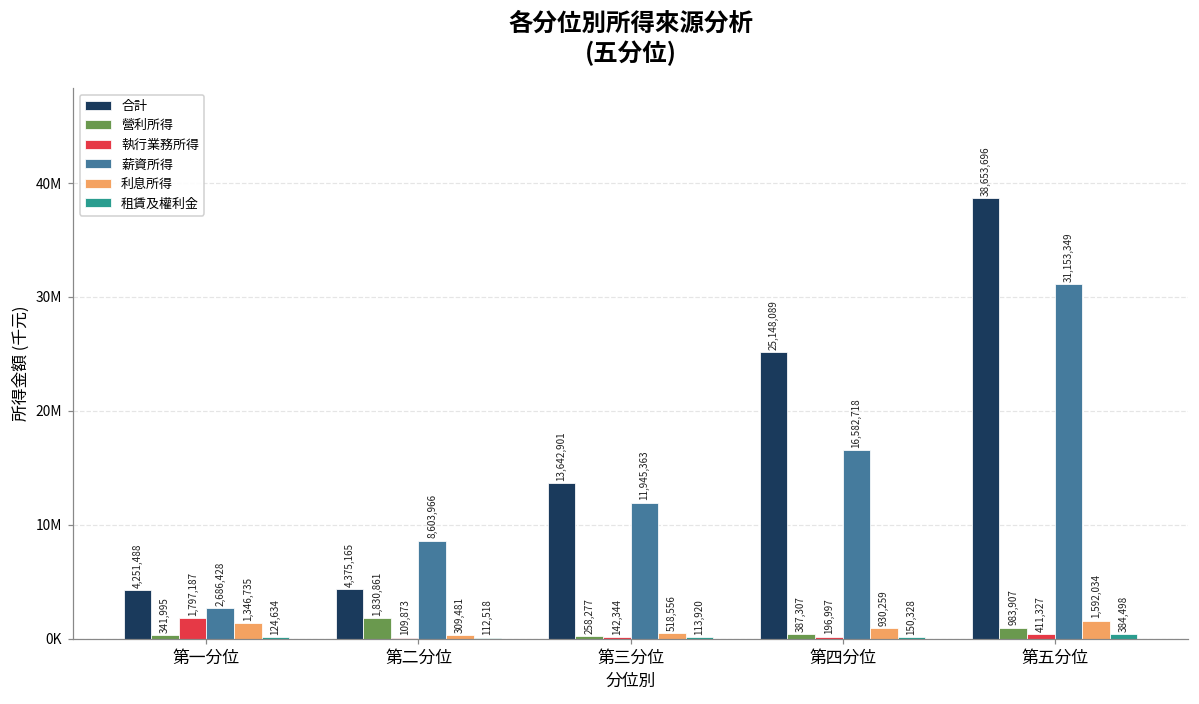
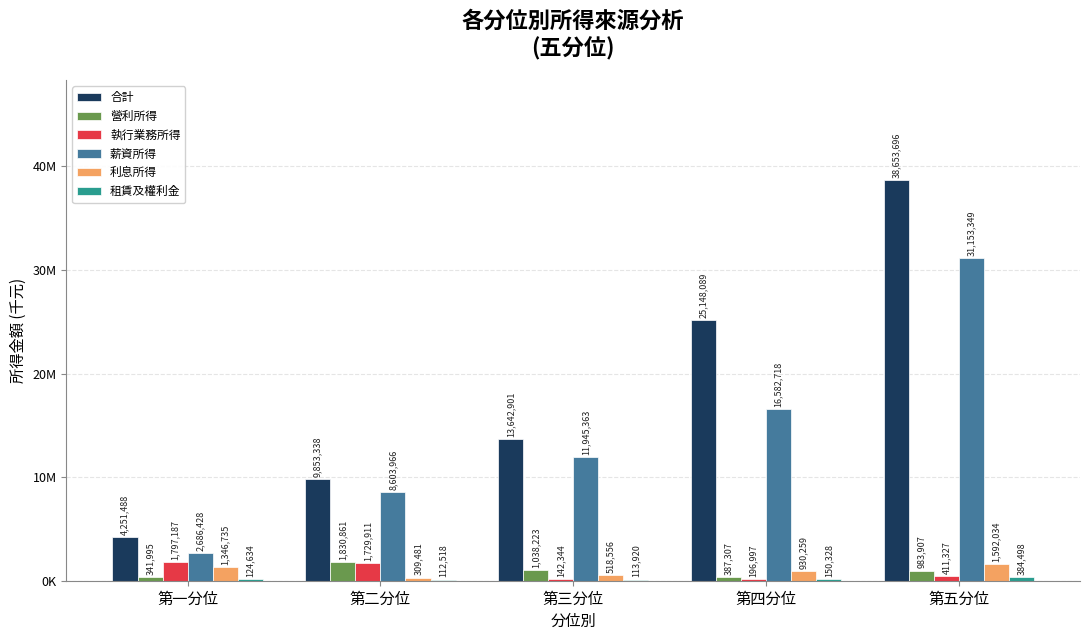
  {
    "合計": {
      "第一分位": "4,251,488",
-     "第二分位": "4,375,165",
+     "第二分位": "9,853,338",
      "第三分位": "13,642,901",
      "第四分位": "25,148,089",
      "第五分位": "38,653,696"
    },
    "營利所得": {
      "第一分位": "341,995",
      "第二分位": "1,830,861",
-     "第三分位": "258,277",
+     "第三分位": "1,038,223",
      "第四分位": "387,307",
      "第五分位": "983,907"
    },
    "執行業務所得": {
      "第一分位": "1,797,187",
-     "第二分位": "109,873",
+     "第二分位": "1,729,911",
      "第三分位": "142,344",
      "第四分位": "196,997",
      "第五分位": "411,327"
    },
    "利息所得": {
      "第一分位": "1,346,735",
      "第二分位": "309,481",
      "第三分位": "518,556",
      "第四分位": "930,259",
      "第五分位": "1,592,034"
    }
  }
